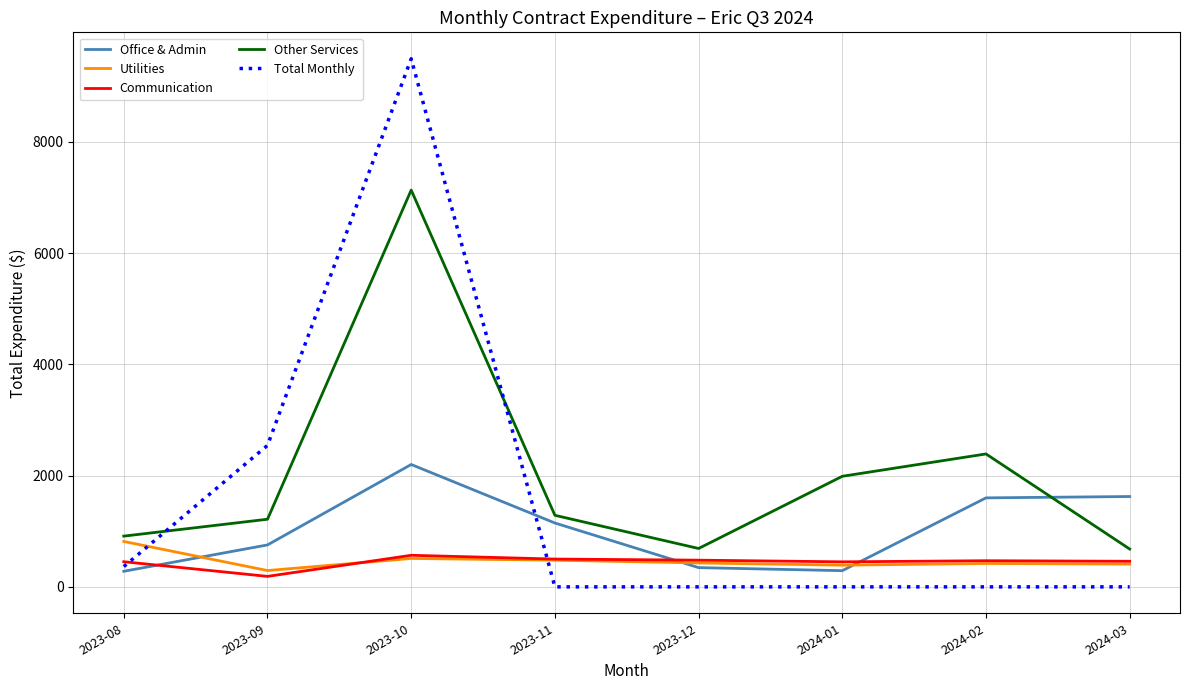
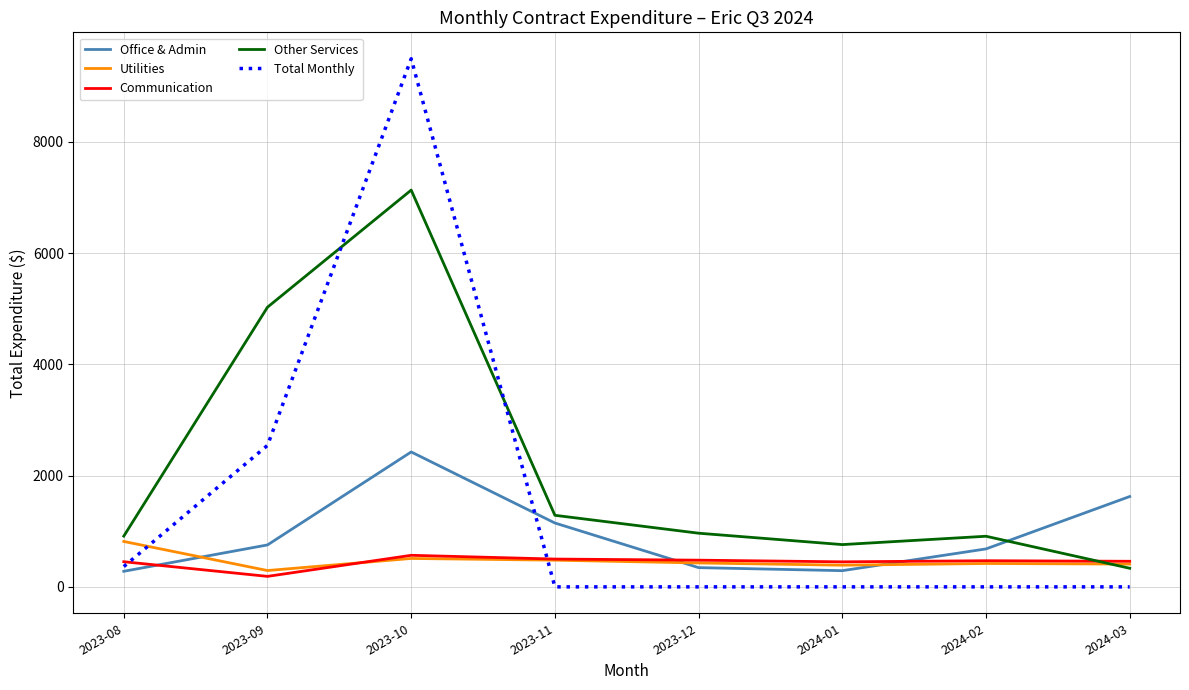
  {
    "Office & Admin": {
      "2023-08": 300,
      "2023-09": 800,
-     "2023-10": 2200,
+     "2023-10": 2400,
      "2023-11": 1100,
      "2023-12": 300,
      "2024-01": 300,
-     "2024-02": 1600,
+     "2024-02": 700,
      "2024-03": 1600
    },
    "Utilities": {
      "2023-08": 800,
      "2023-09": 300,
      "2023-10": 500,
      "2023-12": 400,
      "2024-01": 400,
      "2024-02": 400,
      "2024-03": 400
    },
    "Communication": {
      "2023-08": 500,
      "2023-09": 200,
      "2023-10": 600,
      "2023-12": 500,
      "2024-01": 500,
      "2024-02": 500,
      "2024-03": 500
    },
    "Other Services": {
      "2023-08": 900,
-     "2023-09": 1200,
+     "2023-09": 5000,
      "2023-10": 7100,
      "2023-11": 1300,
-     "2023-12": 700,
-     "2024-01": 2000,
-     "2024-02": 2400,
-     "2024-03": 700
+     "2023-12": 1000,
+     "2024-01": 800,
+     "2024-02": 900,
+     "2024-03": 300
    },
    "Total Monthly": {
      "2023-08": 400,
      "2023-09": 2500,
      "2023-10": 9500,
      "2023-11": 0,
      "2023-12": 0,
      "2024-01": 0,
      "2024-02": 0,
      "2024-03": 0
    }
  }
